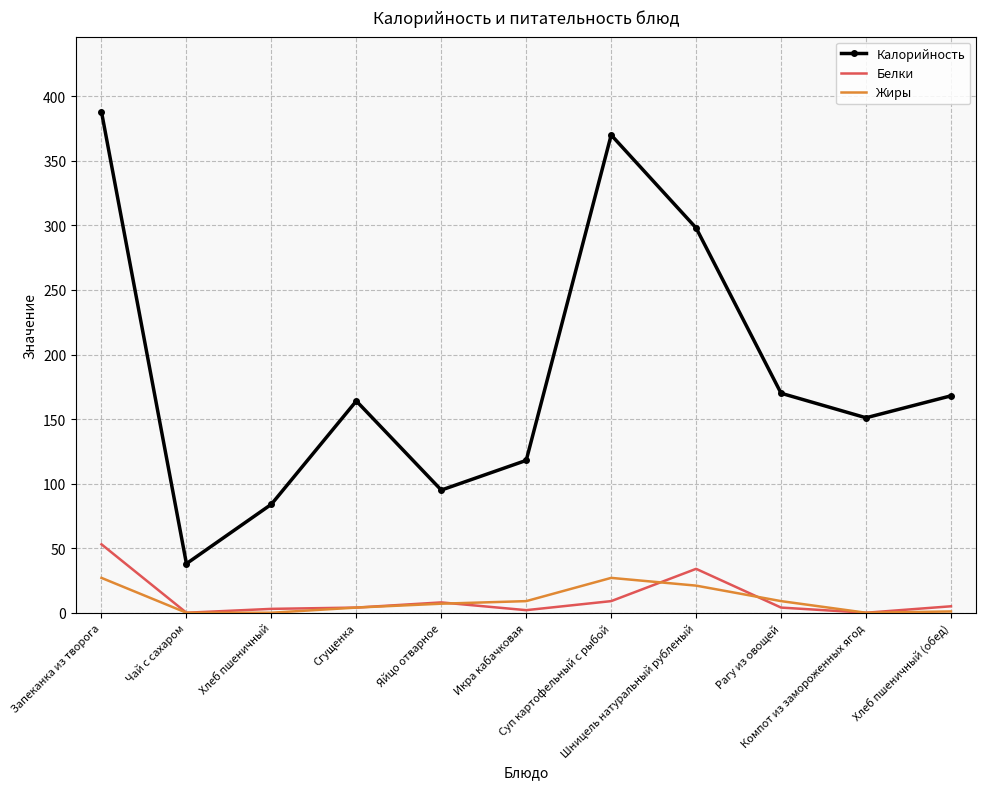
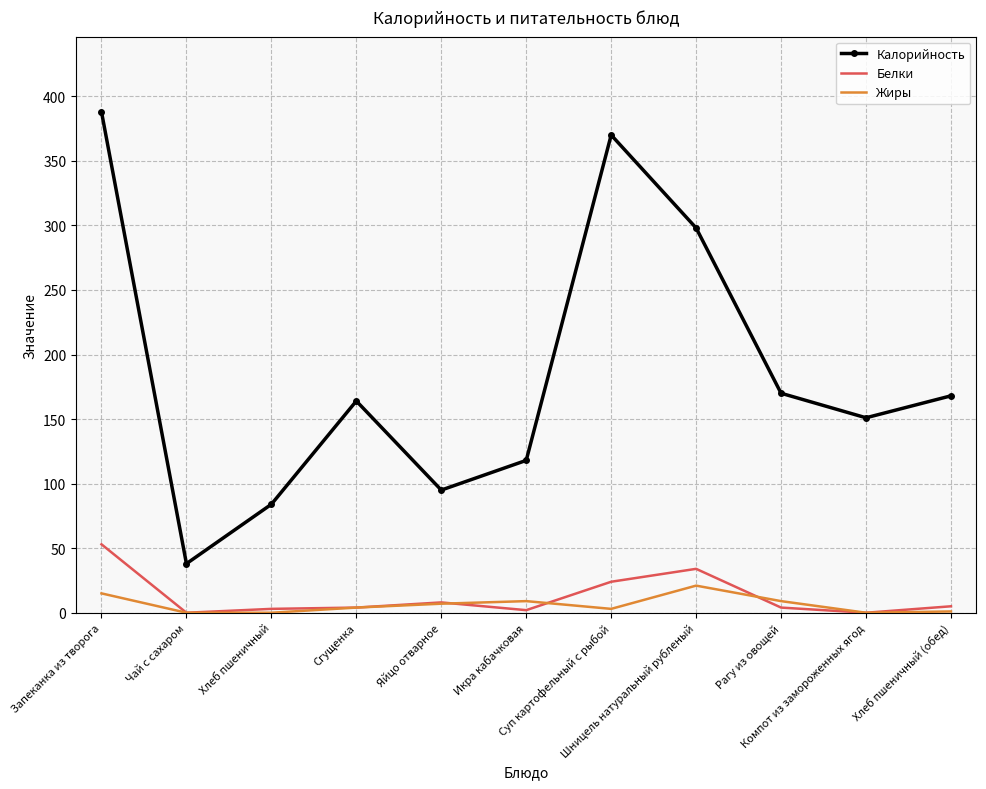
  {
    "Калорийность": {
      "Запеканка из творога": 388,
      "Чай с сахаром": 38,
      "Хлеб пшеничный": 84,
      "Сгущенка": 164,
      "Яйцо отварное": 95,
      "Икра кабачковая": 118,
      "Суп картофельный с рыбой": 370,
      "Шницель натуральный рубленый": 298,
      "Рагу из овощей": 170,
      "Компот из замороженных ягод": 151,
      "Хлеб пшеничный (обед)": 168
    },
    "Белки": {
      "Запеканка из творога": 53,
      "Хлеб пшеничный": 3,
      "Икра кабачковая": 2,
-     "Суп картофельный с рыбой": 9,
+     "Суп картофельный с рыбой": 24,
      "Шницель натуральный рубленый": 34,
      "Рагу из овощей": 4,
      "Хлеб пшеничный (обед)": 5
    },
    "Жиры": {
-     "Запеканка из творога": 27,
+     "Запеканка из творога": 15,
      "Хлеб пшеничный": 0,
      "Икра кабачковая": 9,
-     "Суп картофельный с рыбой": 27,
+     "Суп картофельный с рыбой": 3,
      "Шницель натуральный рубленый": 21,
      "Рагу из овощей": 9,
      "Хлеб пшеничный (обед)": 1
    }
  }
